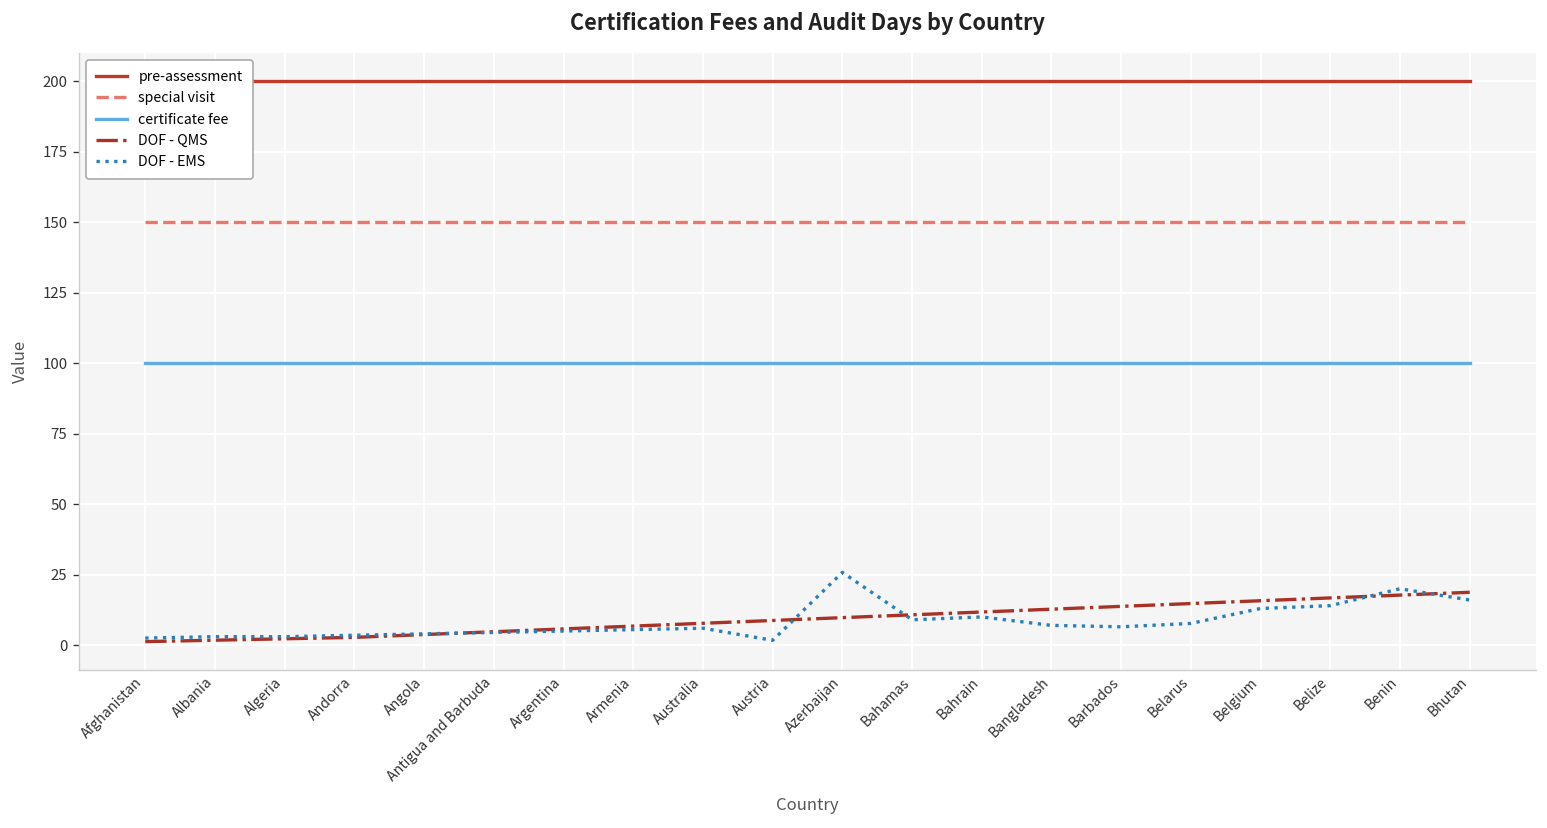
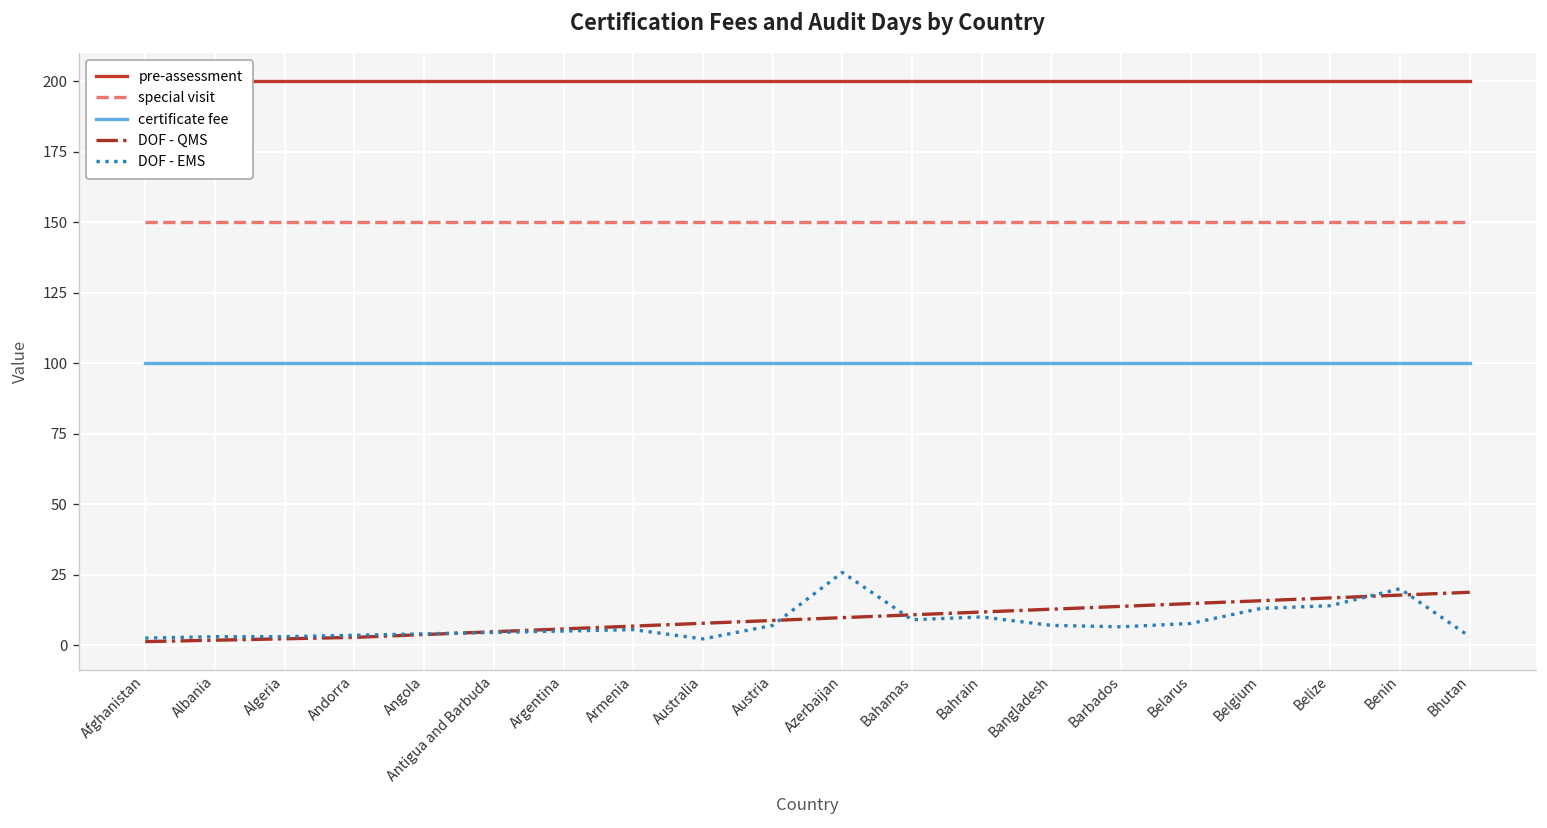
  {
    "special visit": {
      "Afghanistan": 150,
      "Albania": 150,
      "Algeria": 150,
      "Andorra": 150,
      "Angola": 150,
      "Antigua and Barbuda": 150,
      "Argentina": 150,
      "Armenia": 150,
      "Australia": 150,
      "Austria": 150,
      "Azerbaijan": 150,
      "Bahamas": 150,
      "Bahrain": 150,
      "Bangladesh": 150,
      "Barbados": 150,
      "Belarus": 150,
      "Belgium": 150,
      "Belize": 150,
      "Benin": 150,
      "Bhutan": 150
    },
    "certificate fee": {
      "Afghanistan": 100,
      "Albania": 100,
      "Algeria": 100,
      "Andorra": 100,
      "Angola": 100,
      "Antigua and Barbuda": 100,
      "Argentina": 100,
      "Armenia": 100,
      "Australia": 100,
      "Austria": 100,
      "Azerbaijan": 100,
      "Bahamas": 100,
      "Bahrain": 100,
      "Bangladesh": 100,
      "Barbados": 100,
      "Belarus": 100,
      "Belgium": 100,
      "Belize": 100,
      "Benin": 100,
      "Bhutan": 100
    },
    "DOF - EMS": {
      "Afghanistan": 3,
      "Albania": 3,
      "Armenia": 6,
-     "Australia": 6,
-     "Austria": 2,
+     "Australia": 2,
+     "Austria": 7,
      "Azerbaijan": 26,
      "Bahamas": 9,
      "Bahrain": 10,
      "Bangladesh": 7,
      "Barbados": 7,
      "Belarus": 8,
      "Belgium": 13,
      "Belize": 14,
      "Benin": 20,
-     "Bhutan": 16
+     "Bhutan": 3
    }
  }
